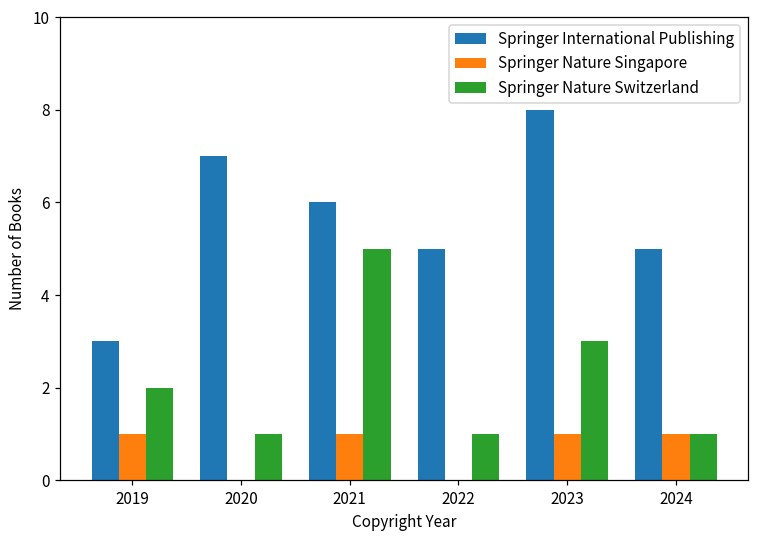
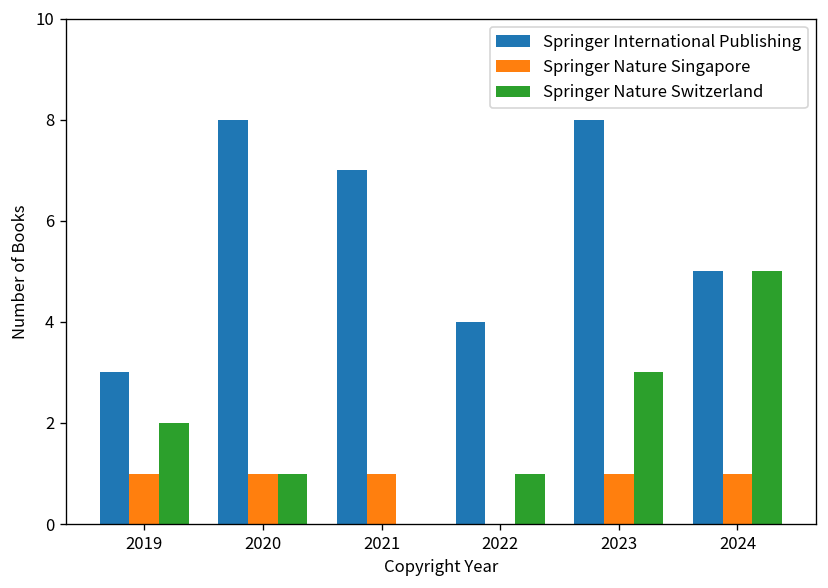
  {
    "Springer International Publishing": {
      "2019": 3,
-     "2020": 7,
-     "2021": 6,
-     "2022": 5,
+     "2020": 8,
+     "2021": 7,
+     "2022": 4,
      "2023": 8,
      "2024": 5
    },
    "Springer Nature Singapore": {
      "2019": 1,
-     "2020": 0,
+     "2020": 1,
      "2021": 1,
      "2022": 0,
      "2023": 1,
      "2024": 1
    },
    "Springer Nature Switzerland": {
      "2019": 2,
      "2020": 1,
-     "2021": 5,
+     "2021": 0,
      "2022": 1,
      "2023": 3,
-     "2024": 1
+     "2024": 5
    }
  }
